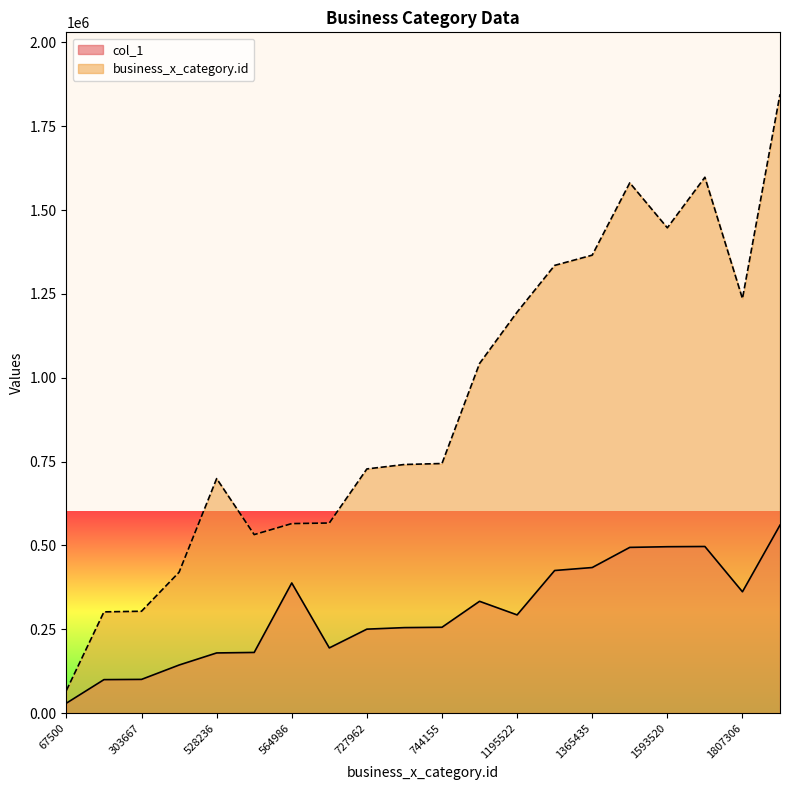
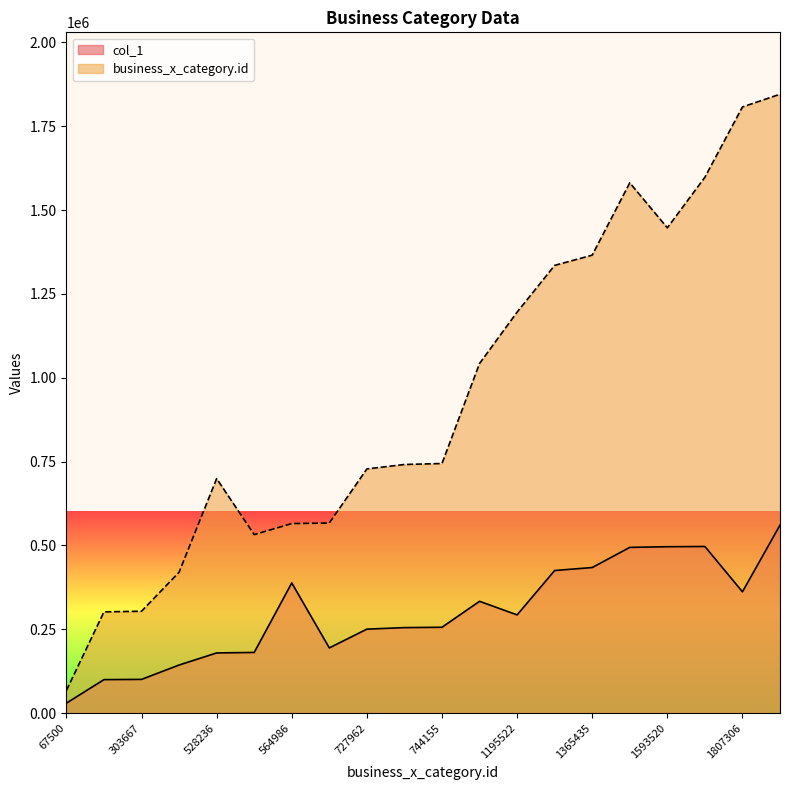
  {
    "col_1": {
      "67500": 30000,
      "303667": 100000,
      "528236": 180000,
      "564986": 390000,
      "727962": 250000,
      "744155": 260000,
      "1195522": 290000,
      "1365435": 430000,
      "1593520": 500000,
      "1807306": 360000
    },
    "business_x_category.id": {
      "67500": 70000,
      "303667": 300000,
      "528236": 700000,
      "564986": 560000,
      "727962": 730000,
      "744155": 740000,
      "1195522": 1200000,
      "1365435": 1370000,
      "1593520": 1450000,
-     "1807306": 1240000
+     "1807306": 1810000
    }
  }
